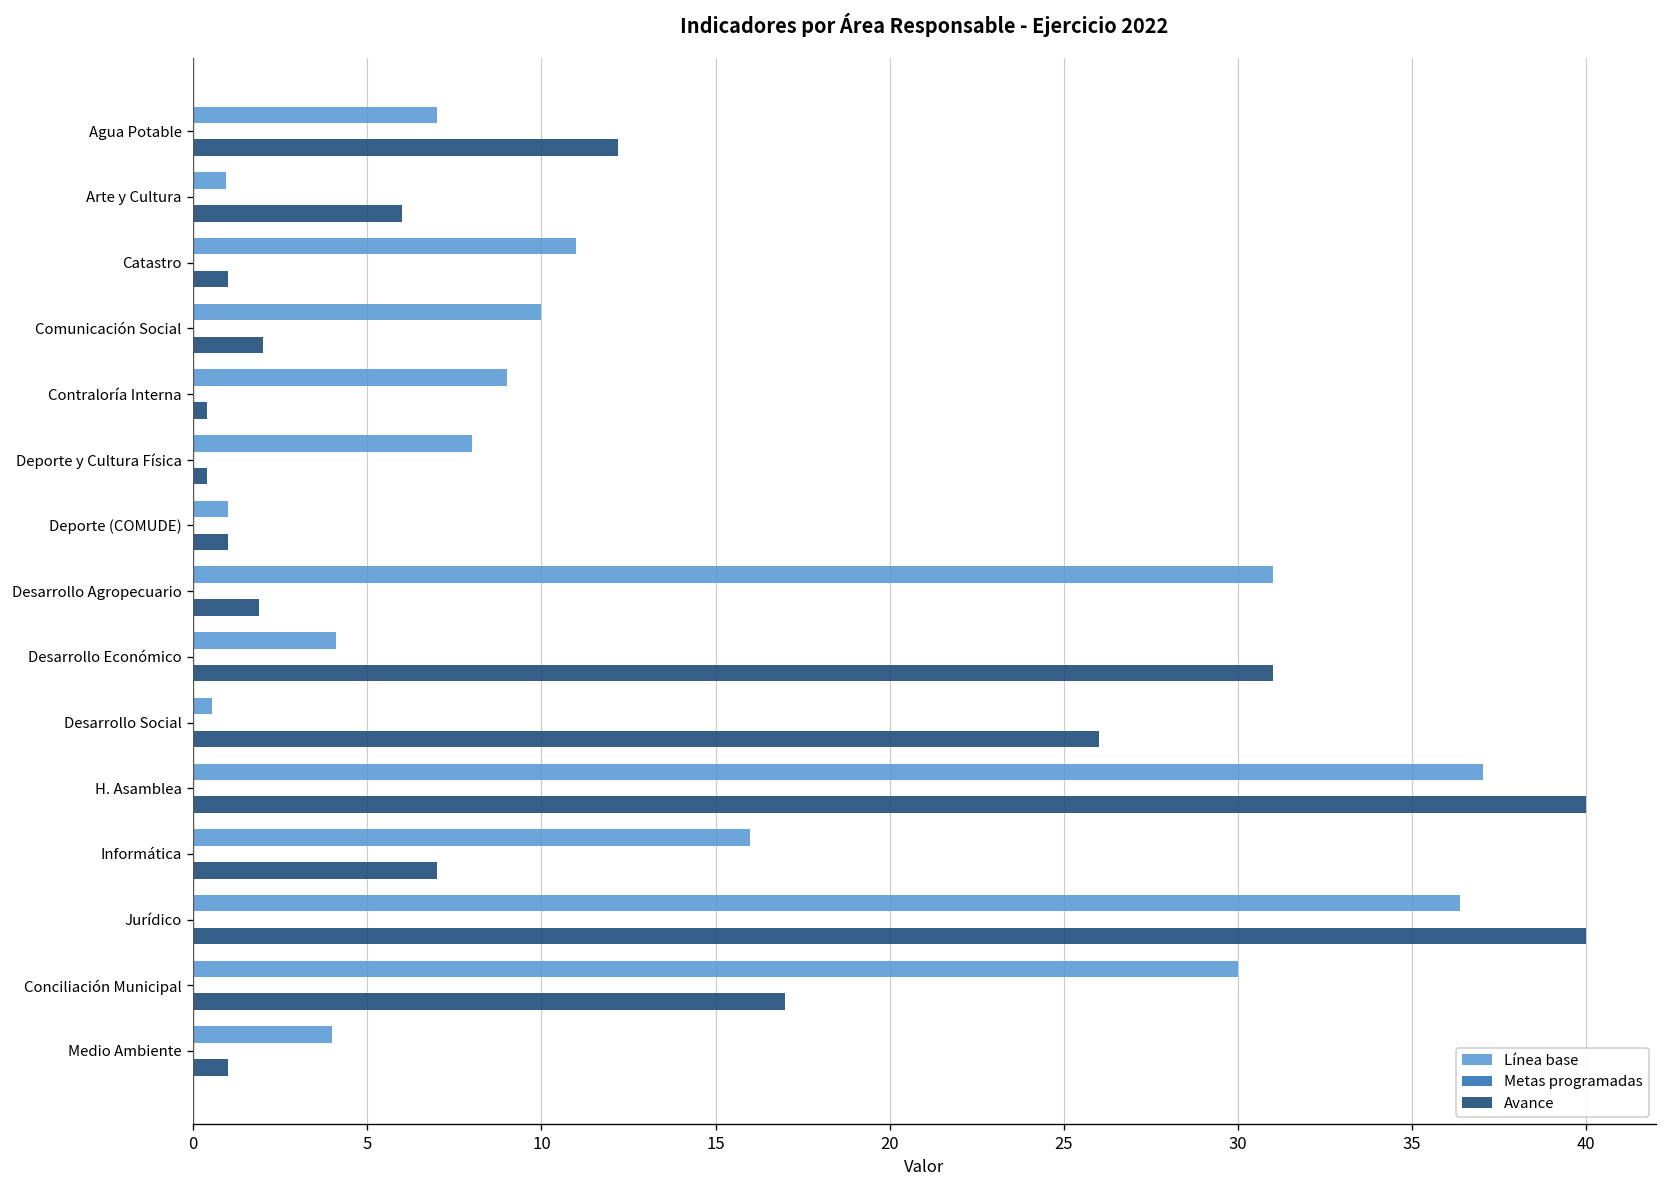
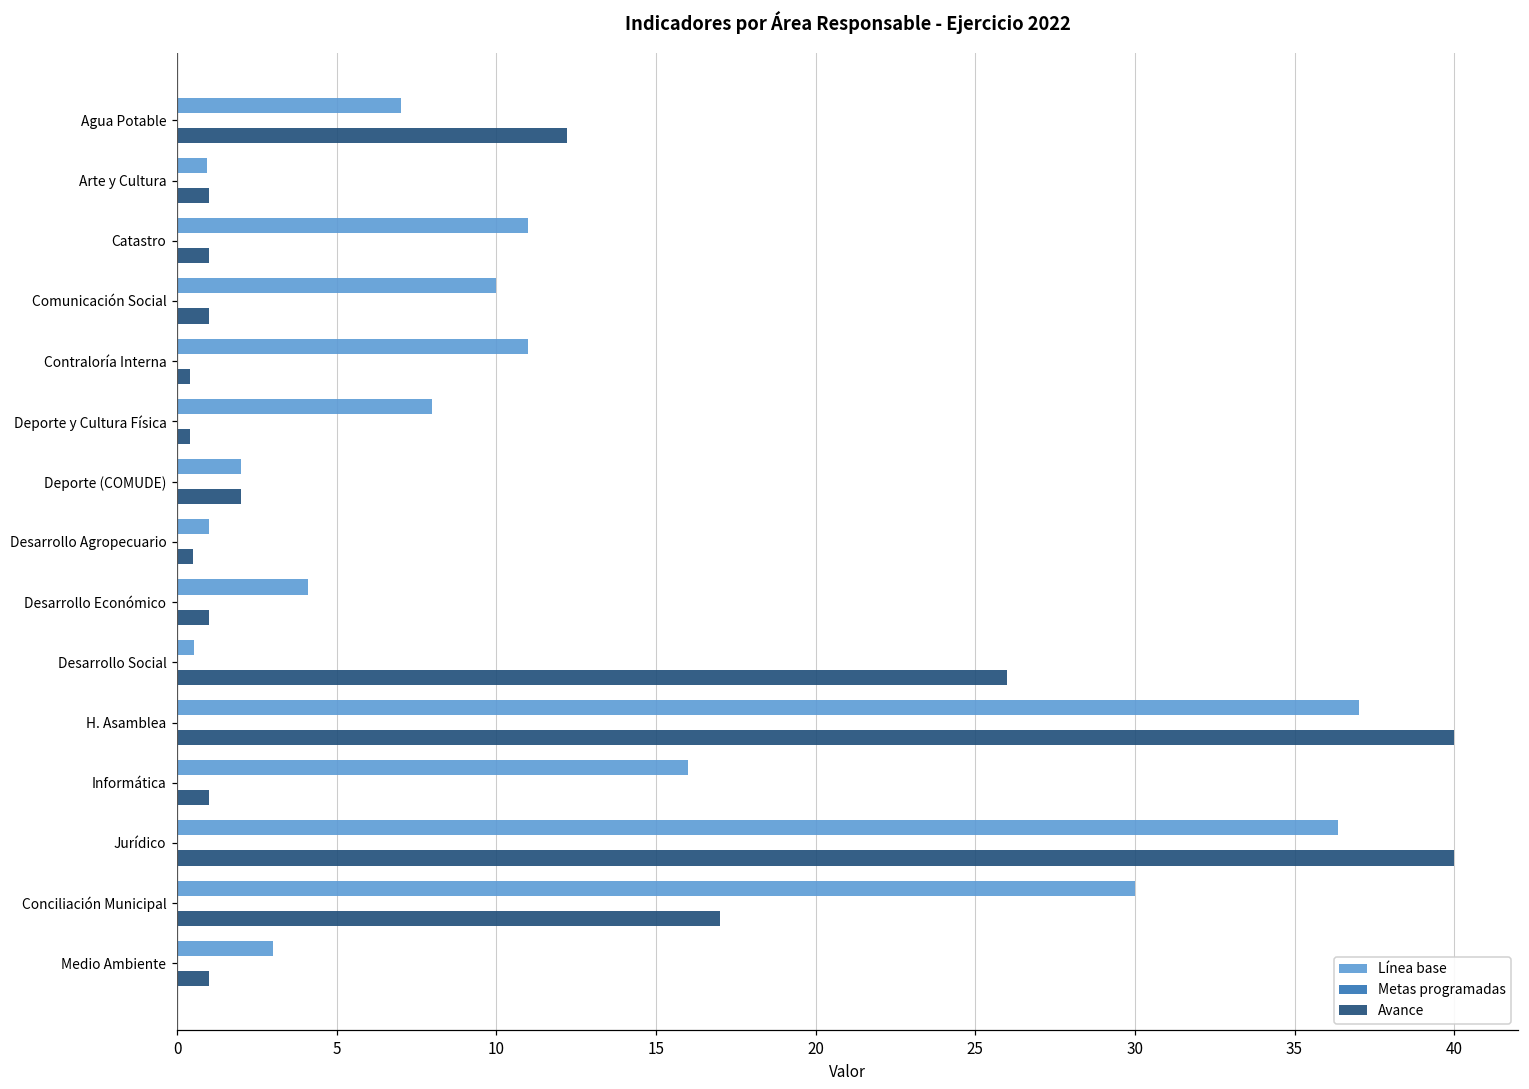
  {
    "Línea base": {
      "Agua Potable": 7,
      "Arte y Cultura": 1,
      "Catastro": 11,
      "Comunicación Social": 10,
-     "Contraloría Interna": 9,
+     "Contraloría Interna": 11,
      "Deporte y Cultura Física": 8,
-     "Deporte (COMUDE)": 1,
-     "Desarrollo Agropecuario": 31,
+     "Deporte (COMUDE)": 2,
+     "Desarrollo Agropecuario": 1,
      "Desarrollo Económico": 4.1,
      "Desarrollo Social": 0.5,
      "H. Asamblea": 37,
      "Informática": 16,
      "Jurídico": 36.4,
      "Conciliación Municipal": 30,
-     "Medio Ambiente": 4
+     "Medio Ambiente": 3
    },
    "Metas programadas": {
      "Agua Potable": 0.0,
      "Arte y Cultura": 0.0,
      "Catastro": 0.0,
      "Comunicación Social": 0.0,
      "Contraloría Interna": 0.0,
      "Deporte y Cultura Física": 0.0,
      "Deporte (COMUDE)": 0.0,
      "Desarrollo Agropecuario": 0.0,
      "Desarrollo Económico": 0.0,
      "Desarrollo Social": 0.0,
      "H. Asamblea": 0.0,
      "Informática": 0.0,
      "Jurídico": 0.0,
      "Conciliación Municipal": 0.0,
      "Medio Ambiente": 0.0
    },
    "Avance": {
      "Agua Potable": 12.2,
-     "Arte y Cultura": 6,
+     "Arte y Cultura": 1,
      "Catastro": 1.0,
-     "Comunicación Social": 2,
+     "Comunicación Social": 1,
      "Contraloría Interna": 0.4,
      "Deporte y Cultura Física": 0.4,
-     "Deporte (COMUDE)": 1,
-     "Desarrollo Agropecuario": 1.9,
-     "Desarrollo Económico": 31,
+     "Deporte (COMUDE)": 2,
+     "Desarrollo Agropecuario": 0.5,
+     "Desarrollo Económico": 1,
      "Desarrollo Social": 26.0,
      "H. Asamblea": 40.0,
-     "Informática": 7,
+     "Informática": 1,
      "Jurídico": 40.0,
      "Conciliación Municipal": 17.0,
      "Medio Ambiente": 1.0
    }
  }
